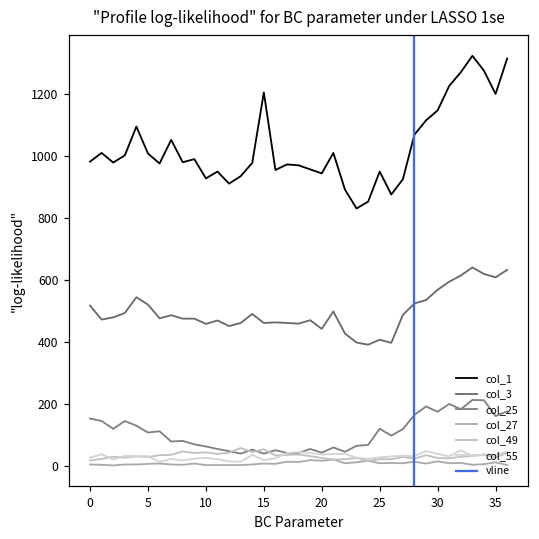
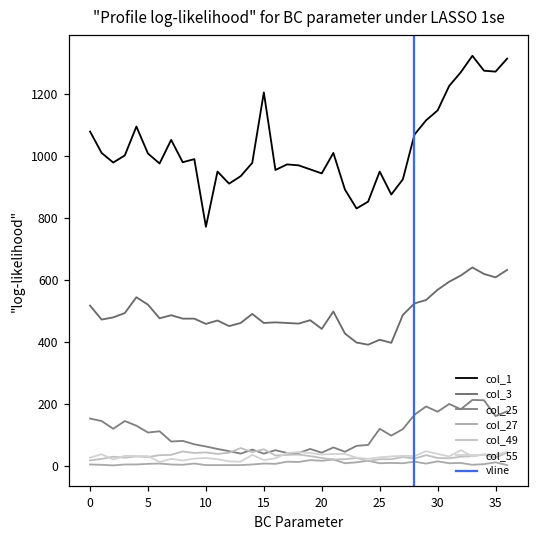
  {
    "col_1": {
-     "0": 980,
+     "0": 1080,
      "5": 1010,
-     "10": 930,
+     "10": 770,
      "15": 1210,
      "20": 940,
      "25": 950,
      "30": 1150,
-     "35": 1200
+     "35": 1270
    }
  }
